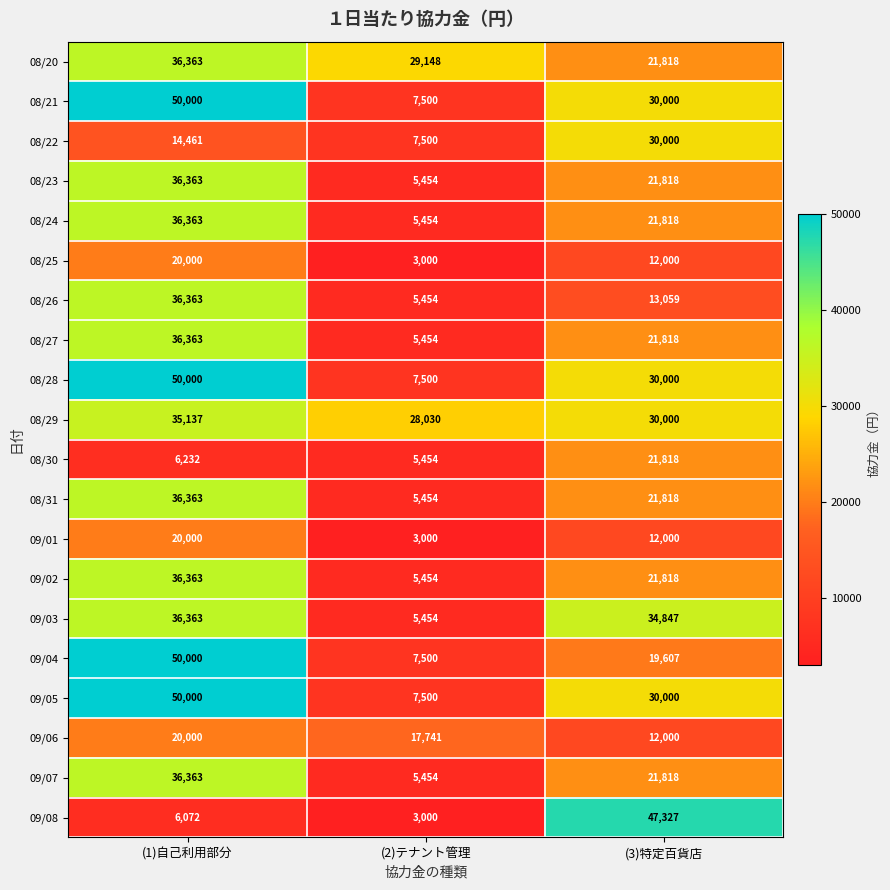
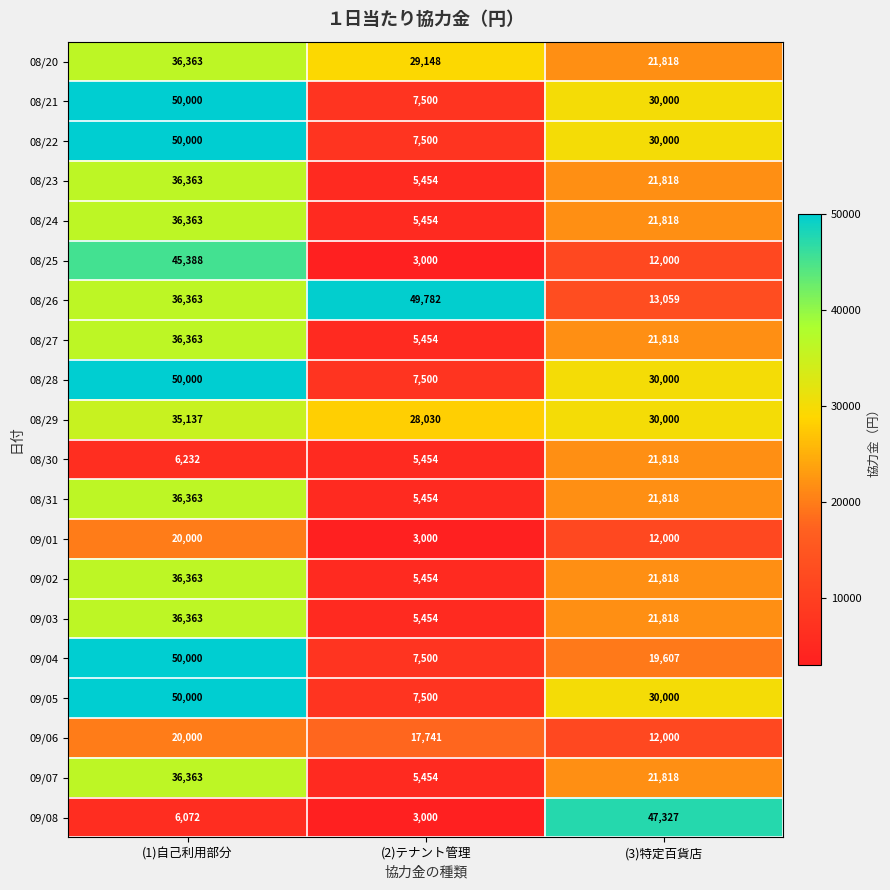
  {
    "08/20": {
      "(1)自己利用部分": "36,363",
      "(2)テナント管理": "29,148",
      "(3)特定百貨店": "21,818"
    },
    "08/21": {
      "(1)自己利用部分": "50,000",
      "(2)テナント管理": "7,500",
      "(3)特定百貨店": "30,000"
    },
    "08/22": {
-     "(1)自己利用部分": "14,461",
+     "(1)自己利用部分": "50,000",
      "(2)テナント管理": "7,500",
      "(3)特定百貨店": "30,000"
    },
    "08/23": {
      "(1)自己利用部分": "36,363",
      "(2)テナント管理": "5,454",
      "(3)特定百貨店": "21,818"
    },
    "08/24": {
      "(1)自己利用部分": "36,363",
      "(2)テナント管理": "5,454",
      "(3)特定百貨店": "21,818"
    },
    "08/25": {
-     "(1)自己利用部分": "20,000",
+     "(1)自己利用部分": "45,388",
      "(2)テナント管理": "3,000",
      "(3)特定百貨店": "12,000"
    },
    "08/26": {
      "(1)自己利用部分": "36,363",
-     "(2)テナント管理": "5,454",
+     "(2)テナント管理": "49,782",
      "(3)特定百貨店": "13,059"
    },
    "08/27": {
      "(1)自己利用部分": "36,363",
      "(2)テナント管理": "5,454",
      "(3)特定百貨店": "21,818"
    },
    "08/28": {
      "(1)自己利用部分": "50,000",
      "(2)テナント管理": "7,500",
      "(3)特定百貨店": "30,000"
    },
    "08/29": {
      "(1)自己利用部分": "35,137",
      "(2)テナント管理": "28,030",
      "(3)特定百貨店": "30,000"
    },
    "08/30": {
      "(1)自己利用部分": "6,232",
      "(2)テナント管理": "5,454",
      "(3)特定百貨店": "21,818"
    },
    "08/31": {
      "(1)自己利用部分": "36,363",
      "(2)テナント管理": "5,454",
      "(3)特定百貨店": "21,818"
    },
    "09/01": {
      "(1)自己利用部分": "20,000",
      "(2)テナント管理": "3,000",
      "(3)特定百貨店": "12,000"
    },
    "09/02": {
      "(1)自己利用部分": "36,363",
      "(2)テナント管理": "5,454",
      "(3)特定百貨店": "21,818"
    },
    "09/03": {
      "(1)自己利用部分": "36,363",
      "(2)テナント管理": "5,454",
-     "(3)特定百貨店": "34,847"
+     "(3)特定百貨店": "21,818"
    },
    "09/04": {
      "(1)自己利用部分": "50,000",
      "(2)テナント管理": "7,500",
      "(3)特定百貨店": "19,607"
    },
    "09/05": {
      "(1)自己利用部分": "50,000",
      "(2)テナント管理": "7,500",
      "(3)特定百貨店": "30,000"
    },
    "09/06": {
      "(1)自己利用部分": "20,000",
      "(2)テナント管理": "17,741",
      "(3)特定百貨店": "12,000"
    },
    "09/07": {
      "(1)自己利用部分": "36,363",
      "(2)テナント管理": "5,454",
      "(3)特定百貨店": "21,818"
    },
    "09/08": {
      "(1)自己利用部分": "6,072",
      "(2)テナント管理": "3,000",
      "(3)特定百貨店": "47,327"
    }
  }
